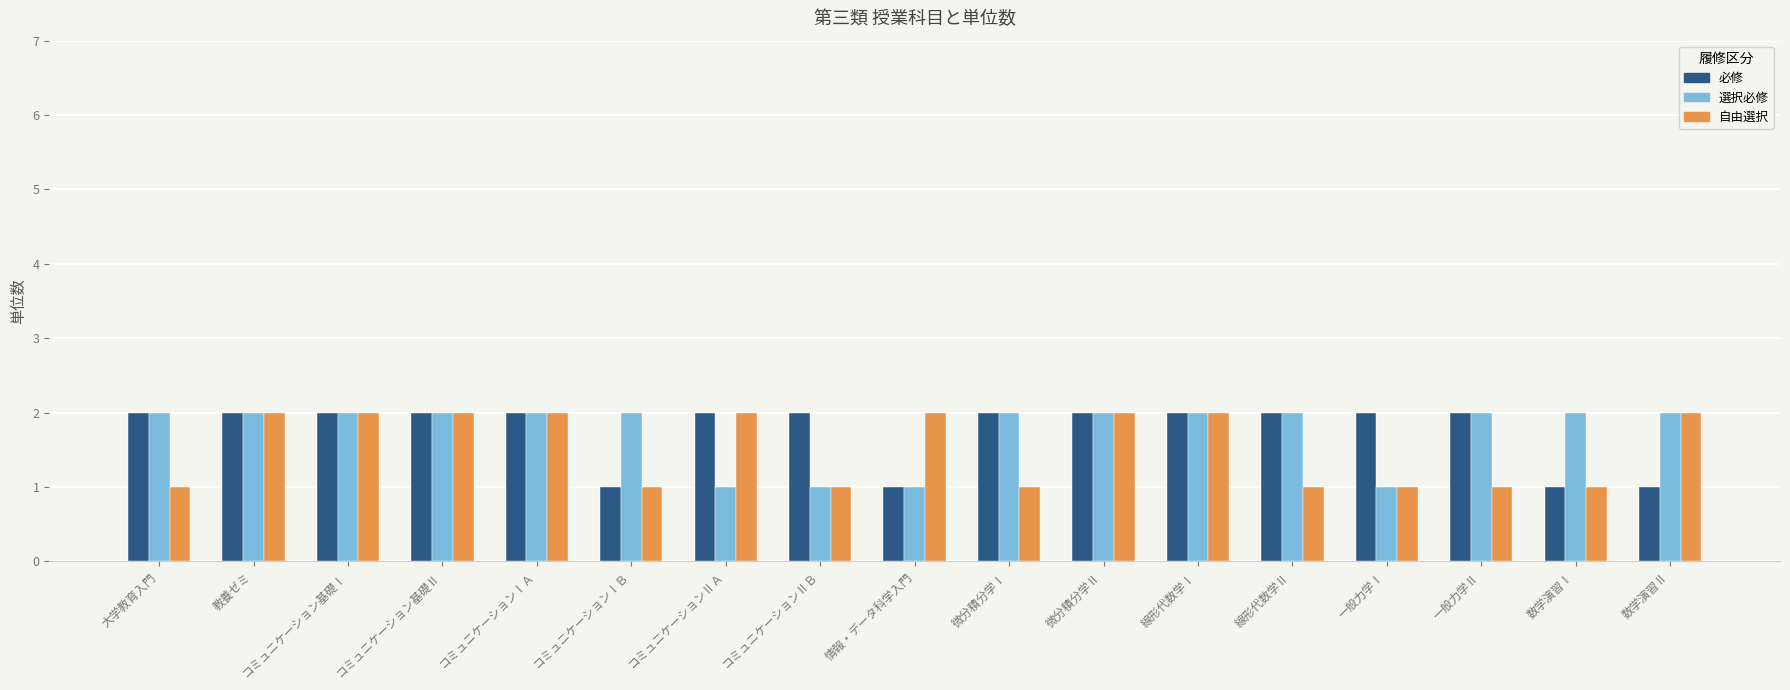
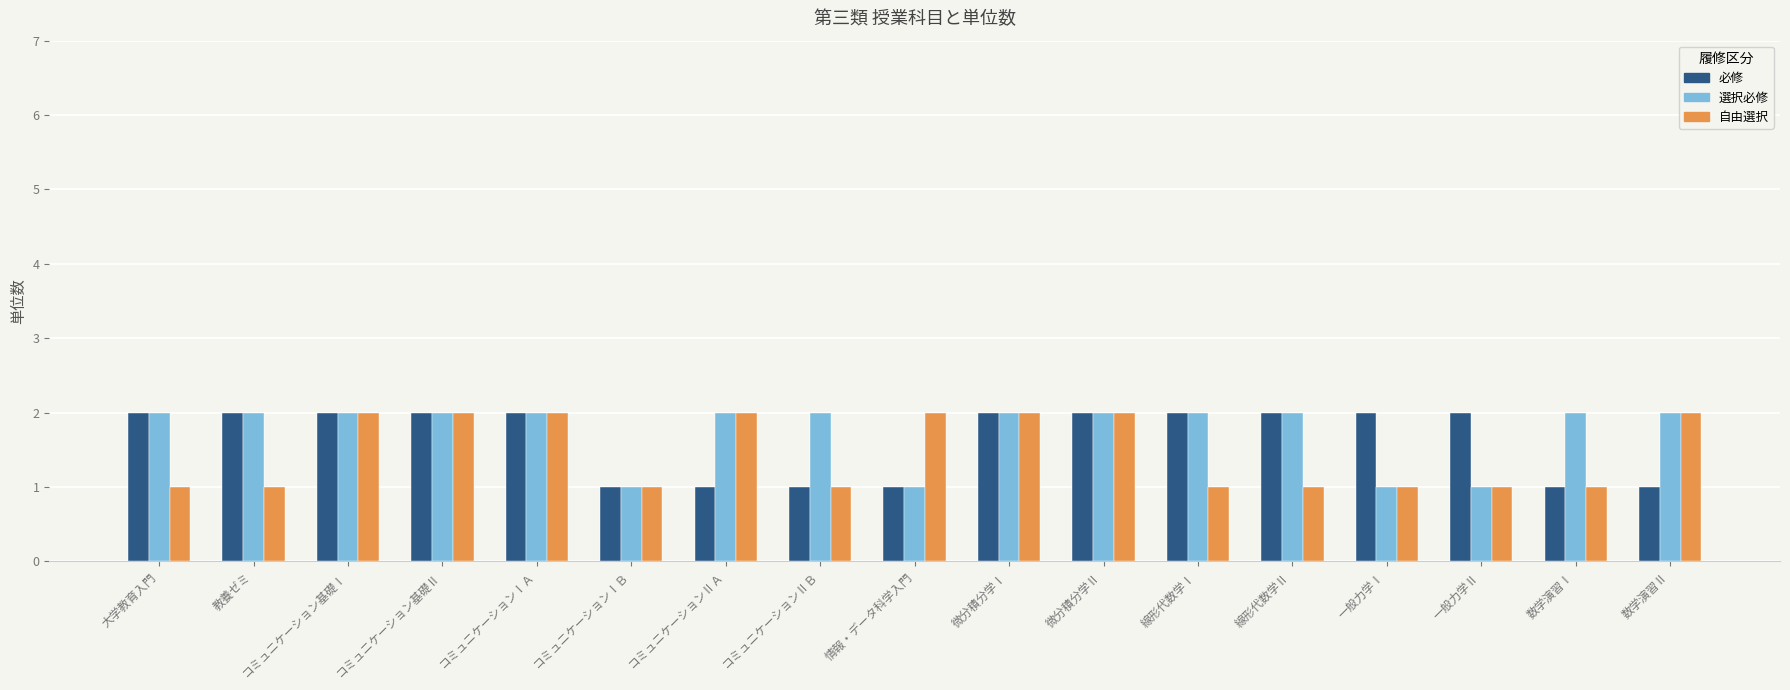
  {
    "必修": {
      "大学教育入門": 2,
      "教養ゼミ": 2,
      "コミュニケーション基礎Ⅰ": 2,
      "コミュニケーション基礎Ⅱ": 2,
      "コミュニケーションⅠＡ": 2,
      "コミュニケーションⅠＢ": 1,
-     "コミュニケーションⅡＡ": 2,
-     "コミュニケーションⅡＢ": 2,
+     "コミュニケーションⅡＡ": 1,
+     "コミュニケーションⅡＢ": 1,
      "情報・データ科学入門": 1,
      "微分積分学Ⅰ": 2,
      "微分積分学Ⅱ": 2,
      "線形代数学Ⅰ": 2,
      "線形代数学Ⅱ": 2,
      "一般力学Ⅰ": 2,
      "一般力学Ⅱ": 2,
      "数学演習Ⅰ": 1,
      "数学演習Ⅱ": 1
    },
    "選択必修": {
      "大学教育入門": 2,
      "教養ゼミ": 2,
      "コミュニケーション基礎Ⅰ": 2,
      "コミュニケーション基礎Ⅱ": 2,
      "コミュニケーションⅠＡ": 2,
-     "コミュニケーションⅠＢ": 2,
-     "コミュニケーションⅡＡ": 1,
-     "コミュニケーションⅡＢ": 1,
+     "コミュニケーションⅠＢ": 1,
+     "コミュニケーションⅡＡ": 2,
+     "コミュニケーションⅡＢ": 2,
      "情報・データ科学入門": 1,
      "微分積分学Ⅰ": 2,
      "微分積分学Ⅱ": 2,
      "線形代数学Ⅰ": 2,
      "線形代数学Ⅱ": 2,
      "一般力学Ⅰ": 1,
-     "一般力学Ⅱ": 2,
+     "一般力学Ⅱ": 1,
      "数学演習Ⅰ": 2,
      "数学演習Ⅱ": 2
    },
    "自由選択": {
      "大学教育入門": 1,
-     "教養ゼミ": 2,
+     "教養ゼミ": 1,
      "コミュニケーション基礎Ⅰ": 2,
      "コミュニケーション基礎Ⅱ": 2,
      "コミュニケーションⅠＡ": 2,
      "コミュニケーションⅠＢ": 1,
      "コミュニケーションⅡＡ": 2,
      "コミュニケーションⅡＢ": 1,
      "情報・データ科学入門": 2,
-     "微分積分学Ⅰ": 1,
+     "微分積分学Ⅰ": 2,
      "微分積分学Ⅱ": 2,
-     "線形代数学Ⅰ": 2,
+     "線形代数学Ⅰ": 1,
      "線形代数学Ⅱ": 1,
      "一般力学Ⅰ": 1,
      "一般力学Ⅱ": 1,
      "数学演習Ⅰ": 1,
      "数学演習Ⅱ": 2
    }
  }
